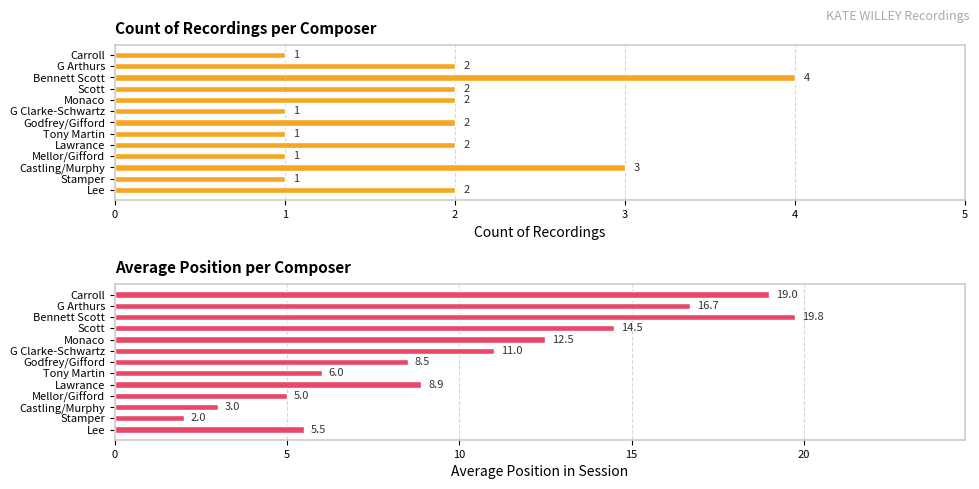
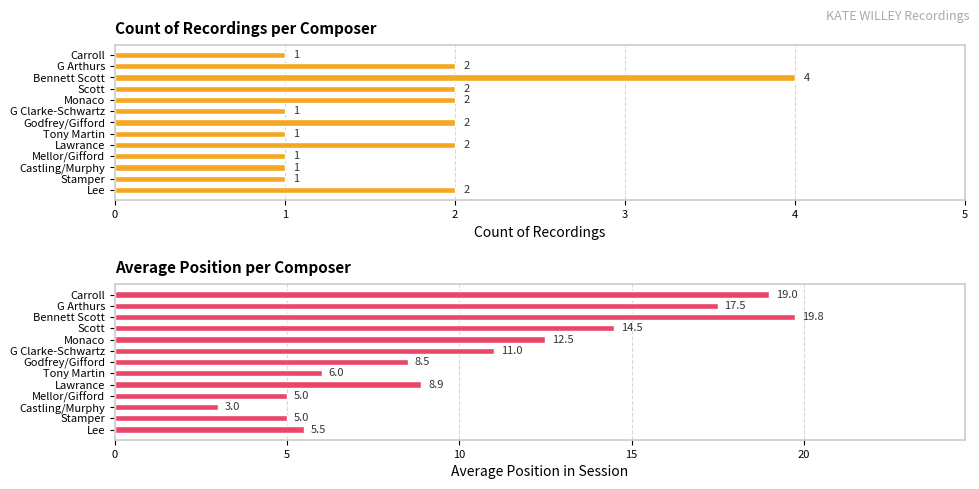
  {
    "Count of Recordings per Composer": {
      "Carroll": 1,
      "G Arthurs": 2,
      "Bennett Scott": 4,
      "Scott": 2,
      "Monaco": 2,
      "G Clarke-Schwartz": 1,
      "Godfrey/Gifford": 2,
      "Tony Martin": 1,
      "Lawrance": 2,
      "Mellor/Gifford": 1,
-     "Castling/Murphy": 3,
+     "Castling/Murphy": 1,
      "Stamper": 1,
      "Lee": 2
    },
    "Average Position per Composer": {
      "Carroll": 19.0,
-     "G Arthurs": 16.7,
+     "G Arthurs": 17.5,
      "Bennett Scott": 19.8,
      "Scott": 14.5,
      "Monaco": 12.5,
      "G Clarke-Schwartz": 11.0,
      "Godfrey/Gifford": 8.5,
      "Tony Martin": 6.0,
      "Lawrance": 8.9,
      "Mellor/Gifford": 5.0,
      "Castling/Murphy": 3.0,
-     "Stamper": 2.0,
+     "Stamper": 5.0,
      "Lee": 5.5
    }
  }
